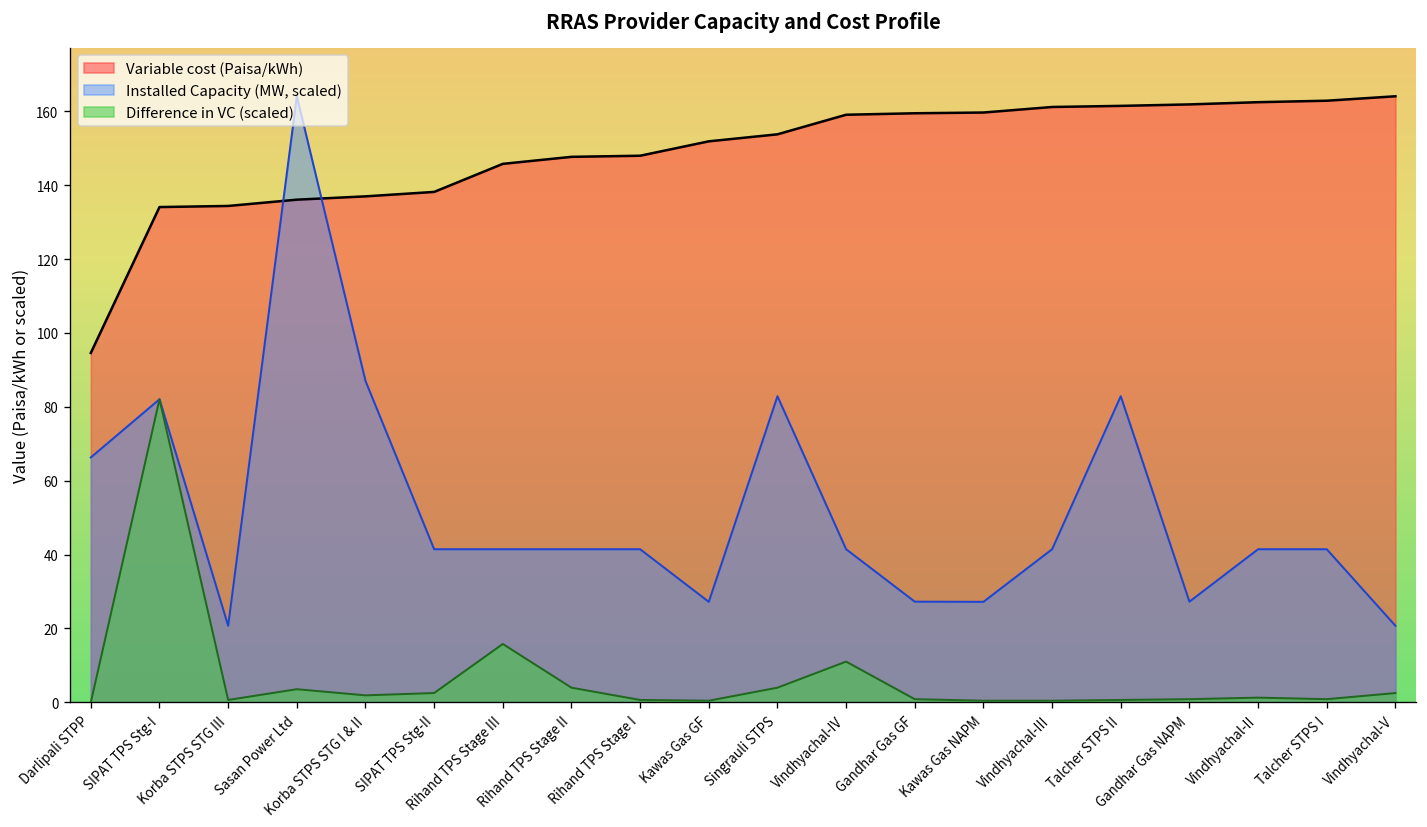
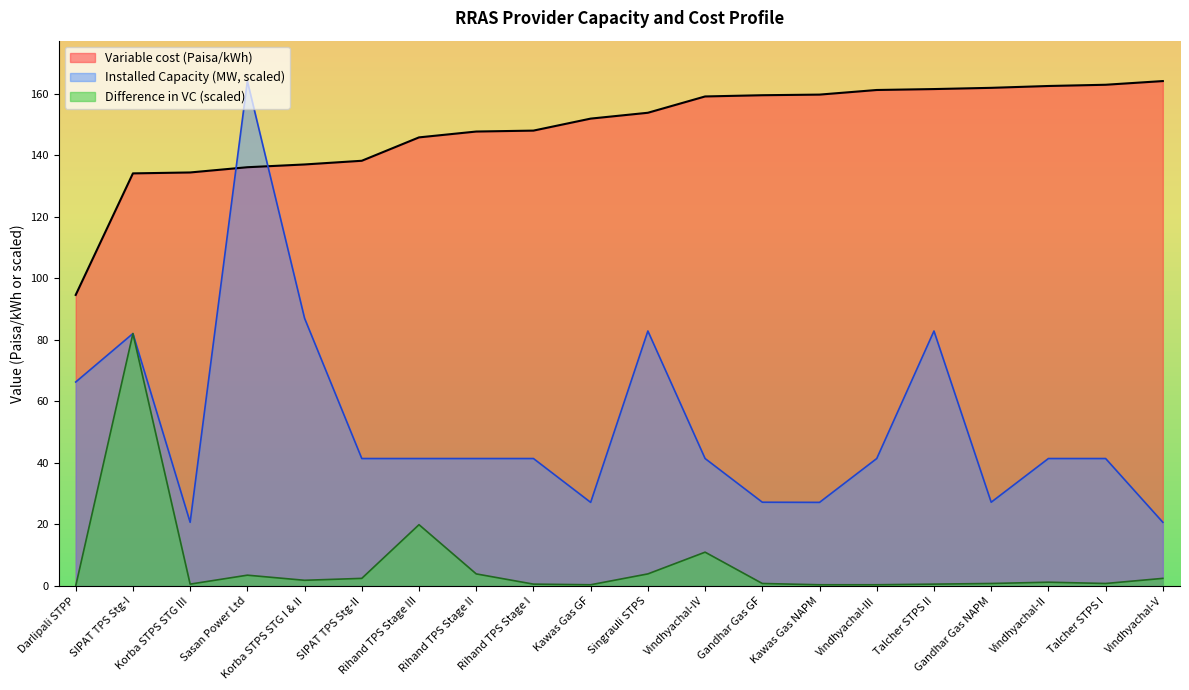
  {
    "Variable cost (Paisa/kWh)": {
      "Darlipali STPP": 95,
      "SIPAT TPS Stg-I": 134,
      "Korba STPS STG III": 134,
      "Sasan Power Ltd": 136,
      "Korba STPS STG I & II": 137,
      "SIPAT TPS Stg-II": 138,
      "Rihand TPS Stage III": 146,
      "Rihand TPS Stage II": 148,
      "Rihand TPS Stage I": 148,
      "Kawas Gas GF": 152,
      "Singrauli STPS": 154,
      "Vindhyachal-IV": 159,
      "Gandhar Gas GF": 160,
      "Kawas Gas NAPM": 160,
      "Vindhyachal-III": 161,
      "Talcher STPS II": 162,
      "Gandhar Gas NAPM": 162,
      "Vindhyachal-II": 163,
      "Talcher STPS I": 163,
      "Vindhyachal-V": 164
    },
    "Installed Capacity (MW, scaled)": {
      "Darlipali STPP": 66,
      "Korba STPS STG III": 21,
      "Korba STPS STG I & II": 87,
      "SIPAT TPS Stg-II": 41,
      "Rihand TPS Stage III": 41,
      "Rihand TPS Stage II": 41,
      "Rihand TPS Stage I": 41,
      "Kawas Gas GF": 27,
      "Singrauli STPS": 83,
      "Vindhyachal-IV": 41,
      "Gandhar Gas GF": 27,
      "Kawas Gas NAPM": 27,
      "Vindhyachal-III": 41,
      "Talcher STPS II": 83,
      "Gandhar Gas NAPM": 27,
      "Vindhyachal-II": 41,
      "Talcher STPS I": 41,
      "Vindhyachal-V": 21
    },
    "Difference in VC (scaled)": {
      "Darlipali STPP": 0,
      "Korba STPS STG III": 1,
      "Sasan Power Ltd": 4,
      "Korba STPS STG I & II": 2,
      "SIPAT TPS Stg-II": 2,
-     "Rihand TPS Stage III": 16,
+     "Rihand TPS Stage III": 20,
      "Rihand TPS Stage II": 4,
      "Rihand TPS Stage I": 1,
      "Kawas Gas GF": 0,
      "Singrauli STPS": 4,
      "Vindhyachal-IV": 11,
      "Gandhar Gas GF": 1,
      "Kawas Gas NAPM": 0,
      "Vindhyachal-III": 0,
      "Talcher STPS II": 1,
      "Gandhar Gas NAPM": 1,
      "Vindhyachal-II": 1,
      "Talcher STPS I": 1,
      "Vindhyachal-V": 2
    }
  }
